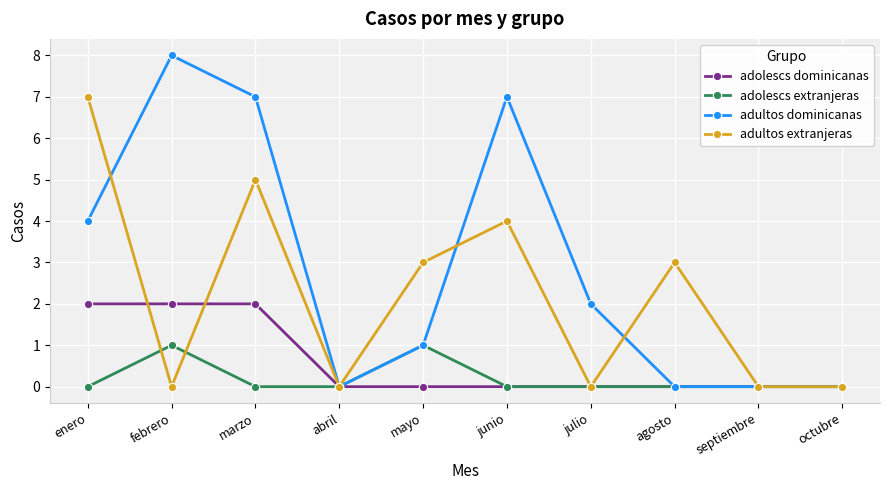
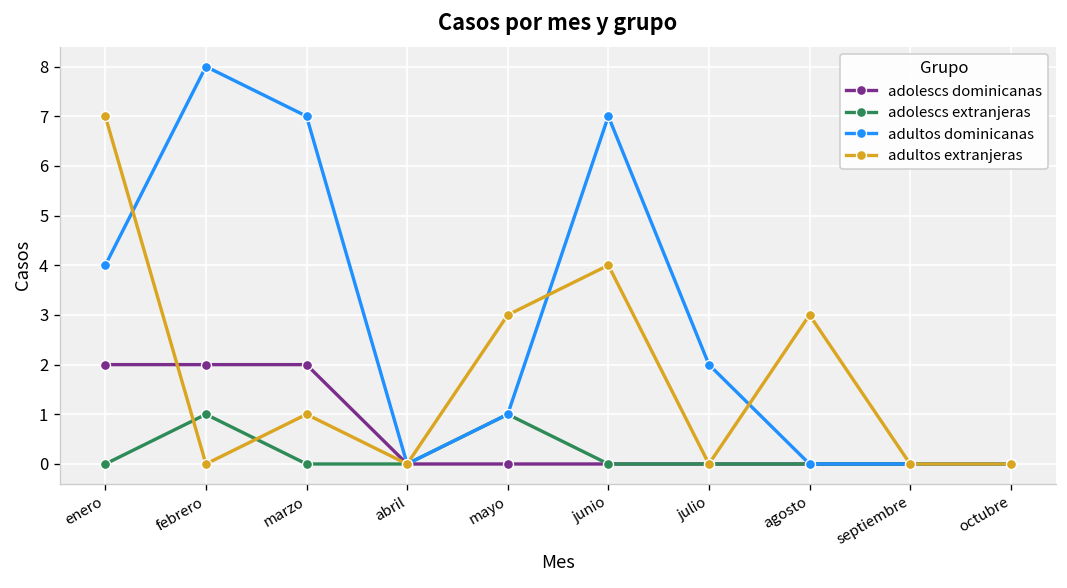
  {
    "adolescs dominicanas": {
      "enero": 2,
      "febrero": 2,
      "marzo": 2,
      "mayo": 0
    },
    "adolescs extranjeras": {
      "enero": 0,
      "febrero": 1,
      "marzo": 0
    },
    "adultos dominicanas": {
      "enero": 4,
      "febrero": 8,
      "marzo": 7,
      "junio": 7,
      "julio": 2
    },
    "adultos extranjeras": {
      "enero": 7,
      "febrero": 0,
-     "marzo": 5,
+     "marzo": 1,
      "mayo": 3,
      "junio": 4,
      "agosto": 3
    }
  }
